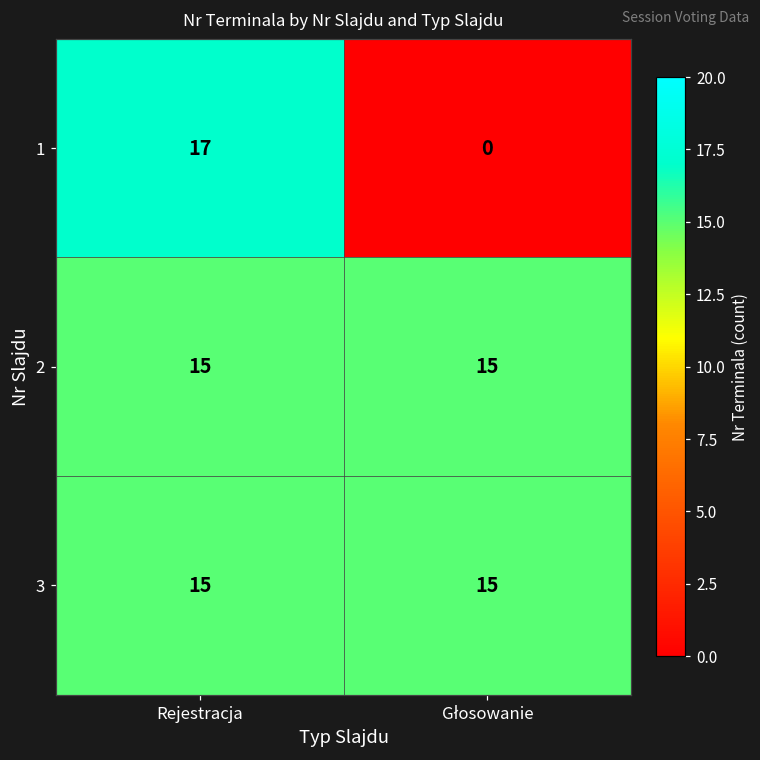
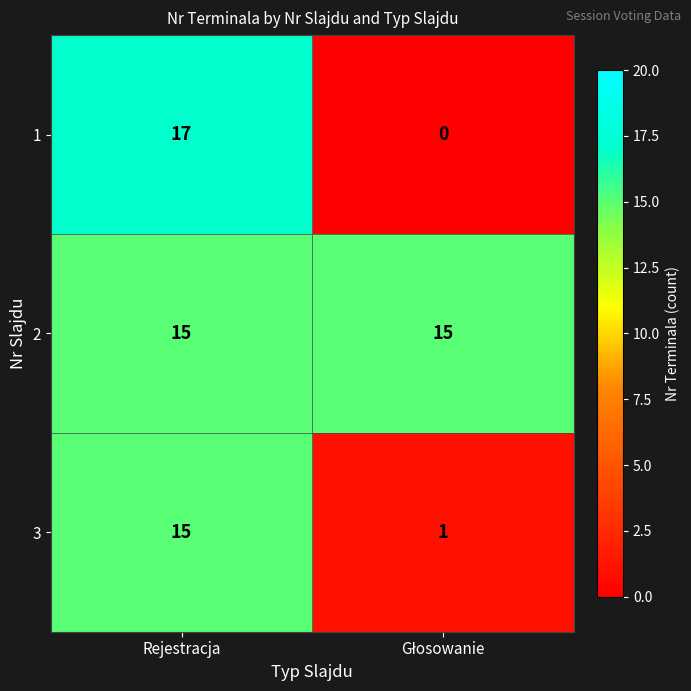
  {
    "1": {
      "Rejestracja": 17,
      "Głosowanie": 0
    },
    "2": {
      "Rejestracja": 15,
      "Głosowanie": 15
    },
    "3": {
      "Rejestracja": 15,
-     "Głosowanie": 15
+     "Głosowanie": 1
    }
  }
